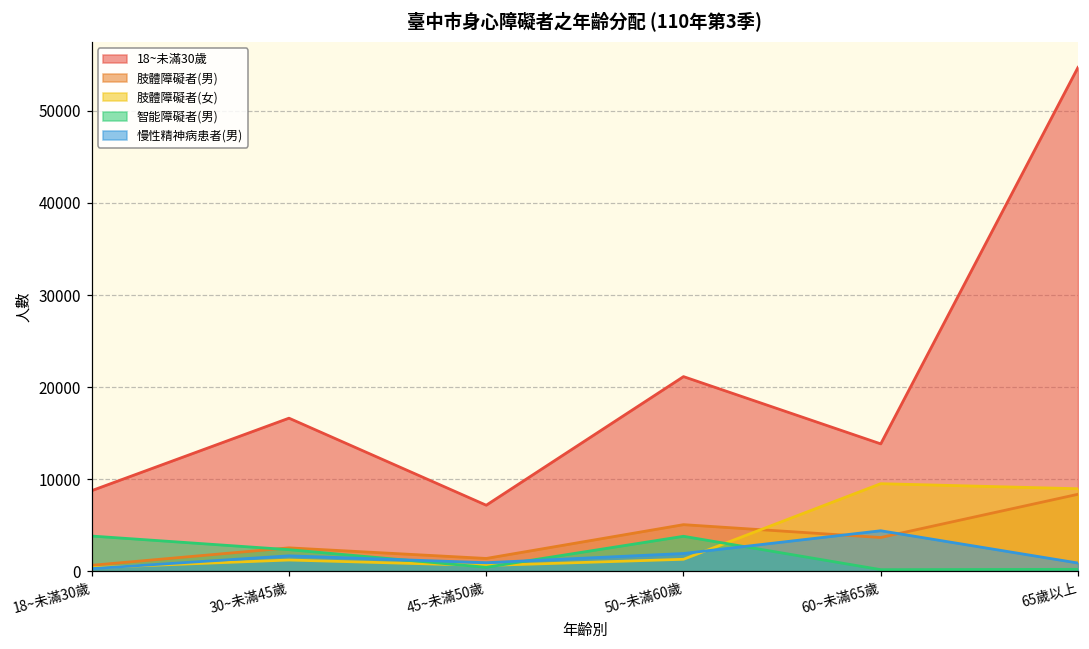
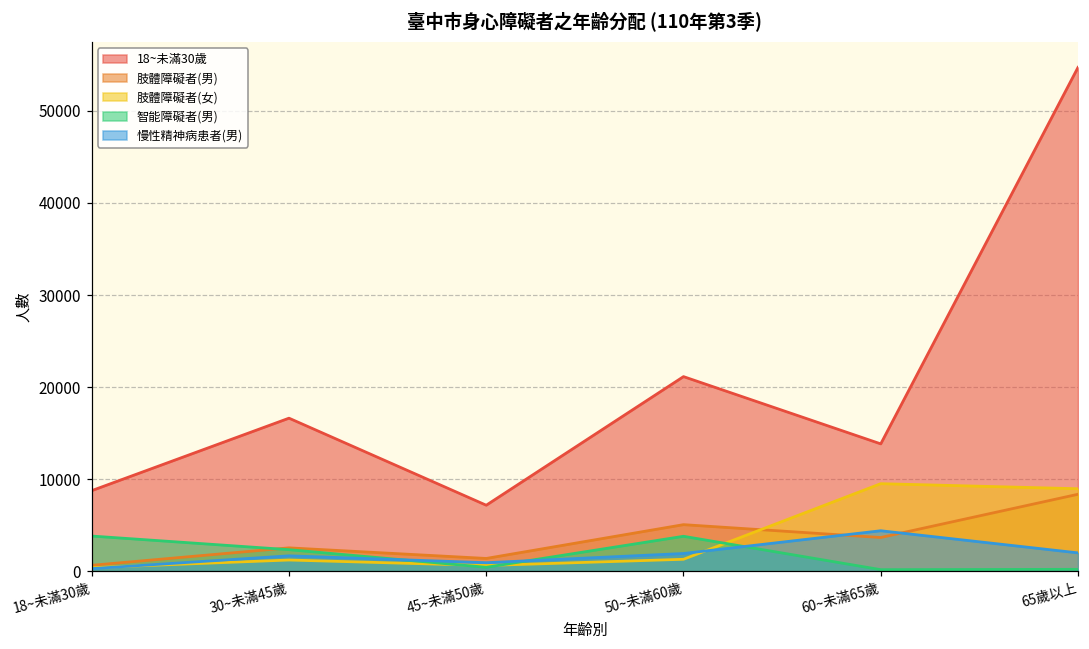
  {
    "肢體障礙者(女)": {
      "30~未滿45歲": 1000,
      "50~未滿60歲": 1000,
      "60~未滿65歲": 10000,
      "65歲以上": 9000
    },
    "智能障礙者(男)": {
      "18~未滿30歲": 4000,
      "50~未滿60歲": 4000,
      "60~未滿65歲": 0,
      "65歲以上": 0
    },
    "慢性精神病患者(男)": {
      "30~未滿45歲": 2000,
      "45~未滿50歲": 1000,
      "50~未滿60歲": 2000,
      "60~未滿65歲": 4000,
-     "65歲以上": 1000
+     "65歲以上": 2000
    }
  }
